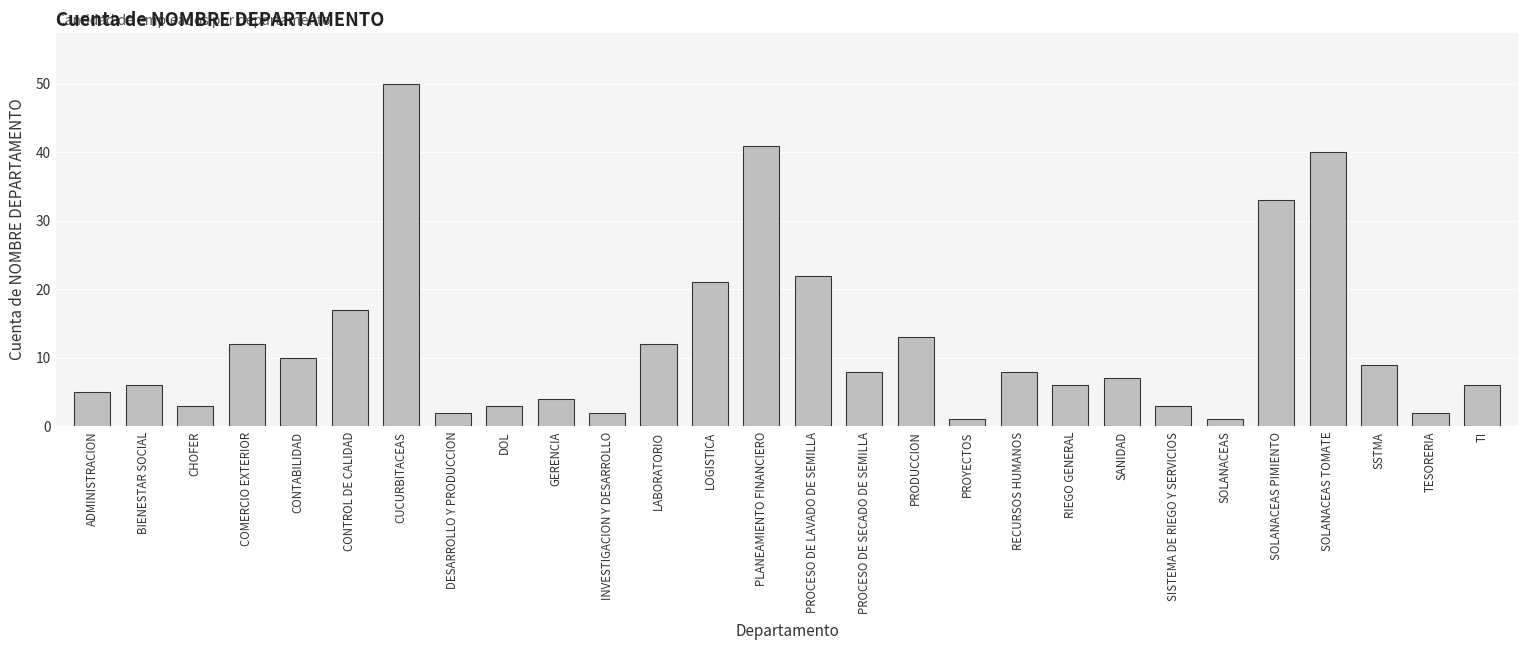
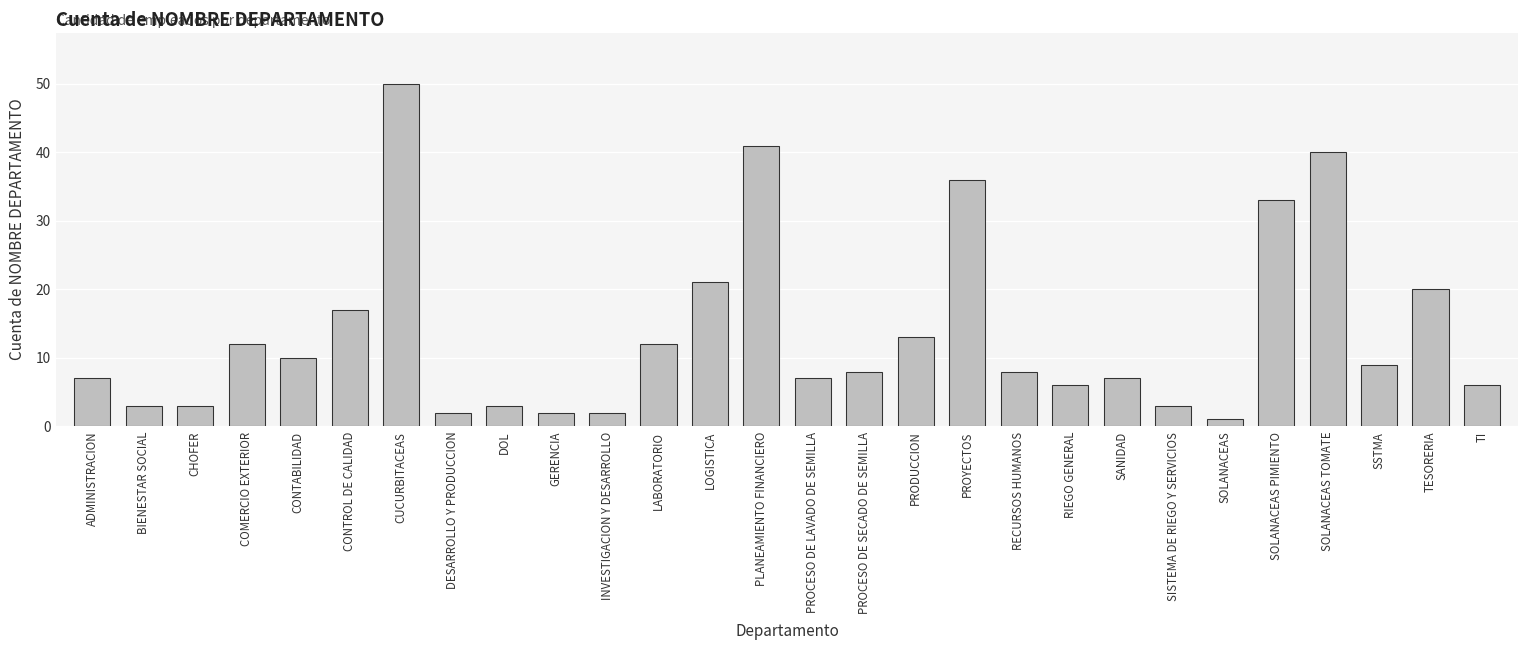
  {
-   "ADMINISTRACION": 5,
-   "BIENESTAR SOCIAL": 6,
+   "ADMINISTRACION": 7,
+   "BIENESTAR SOCIAL": 3,
    "CHOFER": 3,
    "COMERCIO EXTERIOR": 12,
    "CONTABILIDAD": 10,
    "CONTROL DE CALIDAD": 17,
    "CUCURBITACEAS": 50,
    "DESARROLLO Y PRODUCCION": 2,
    "DOL": 3,
-   "GERENCIA": 4,
+   "GERENCIA": 2,
    "INVESTIGACION Y DESARROLLO": 2,
    "LABORATORIO": 12,
    "LOGISTICA": 21,
    "PLANEAMIENTO FINANCIERO": 41,
-   "PROCESO DE LAVADO DE SEMILLA": 22,
+   "PROCESO DE LAVADO DE SEMILLA": 7,
    "PROCESO DE SECADO DE SEMILLA": 8,
    "PRODUCCION": 13,
-   "PROYECTOS": 1,
+   "PROYECTOS": 36,
    "RECURSOS HUMANOS": 8,
    "RIEGO GENERAL": 6,
    "SANIDAD": 7,
    "SISTEMA DE RIEGO Y SERVICIOS": 3,
    "SOLANACEAS": 1,
    "SOLANACEAS PIMIENTO": 33,
    "SOLANACEAS TOMATE": 40,
    "SSTMA": 9,
-   "TESORERIA": 2,
+   "TESORERIA": 20,
    "TI": 6
  }
